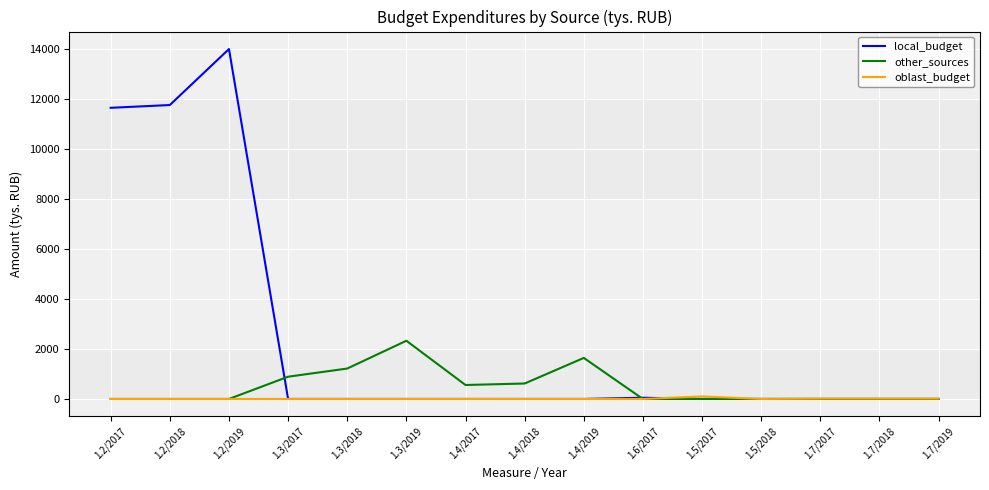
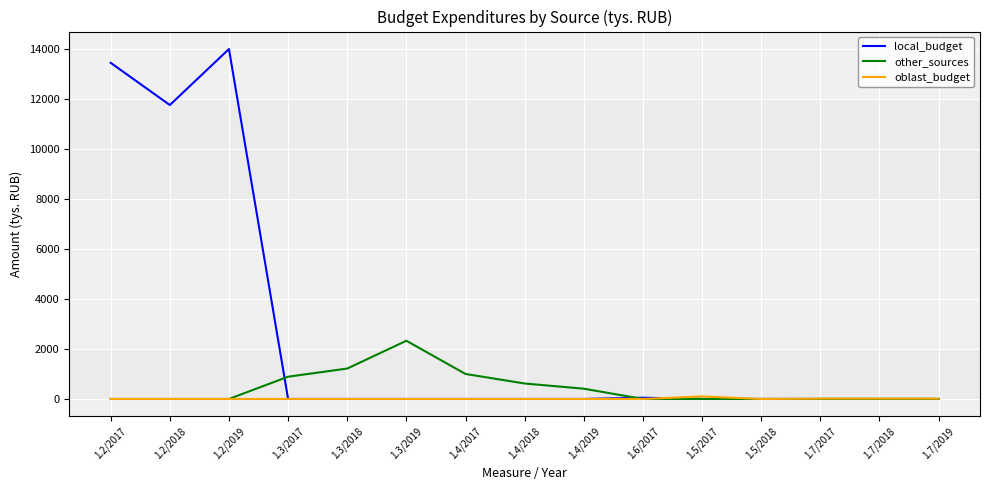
  {
    "local_budget": {
-     "1.2/2017": 11700,
+     "1.2/2017": 13500,
      "1.2/2018": 11800,
      "1.2/2019": 14000
    },
    "other_sources": {
      "1.3/2017": 900,
      "1.3/2018": 1200,
      "1.3/2019": 2300,
-     "1.4/2017": 600,
+     "1.4/2017": 1000,
      "1.4/2018": 600,
-     "1.4/2019": 1600
+     "1.4/2019": 400
    },
    "oblast_budget": {
      "1.5/2017": 100
    }
  }
